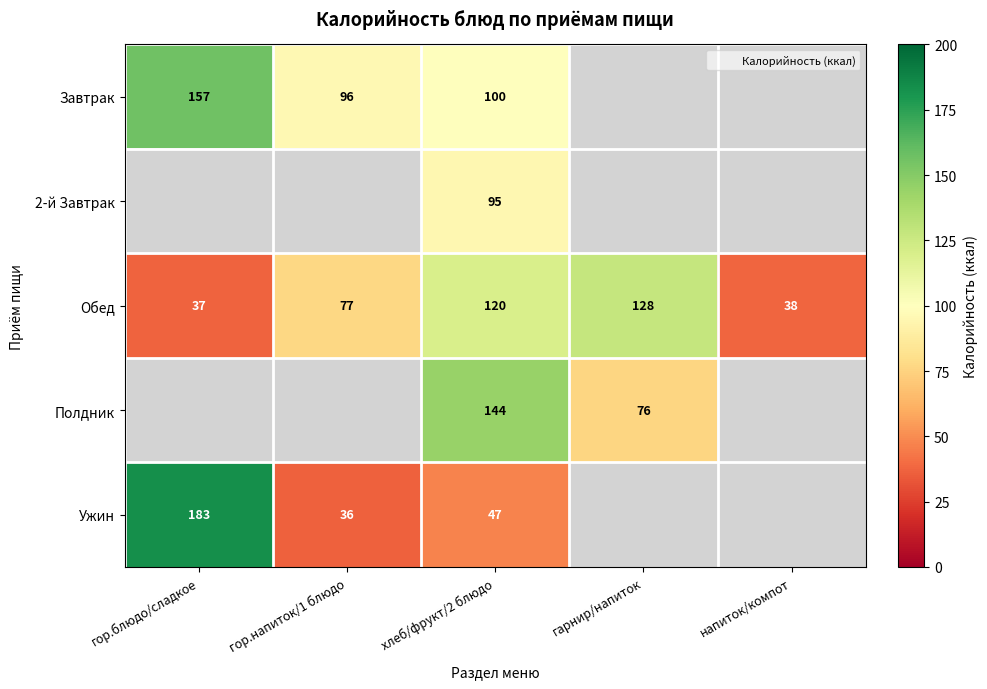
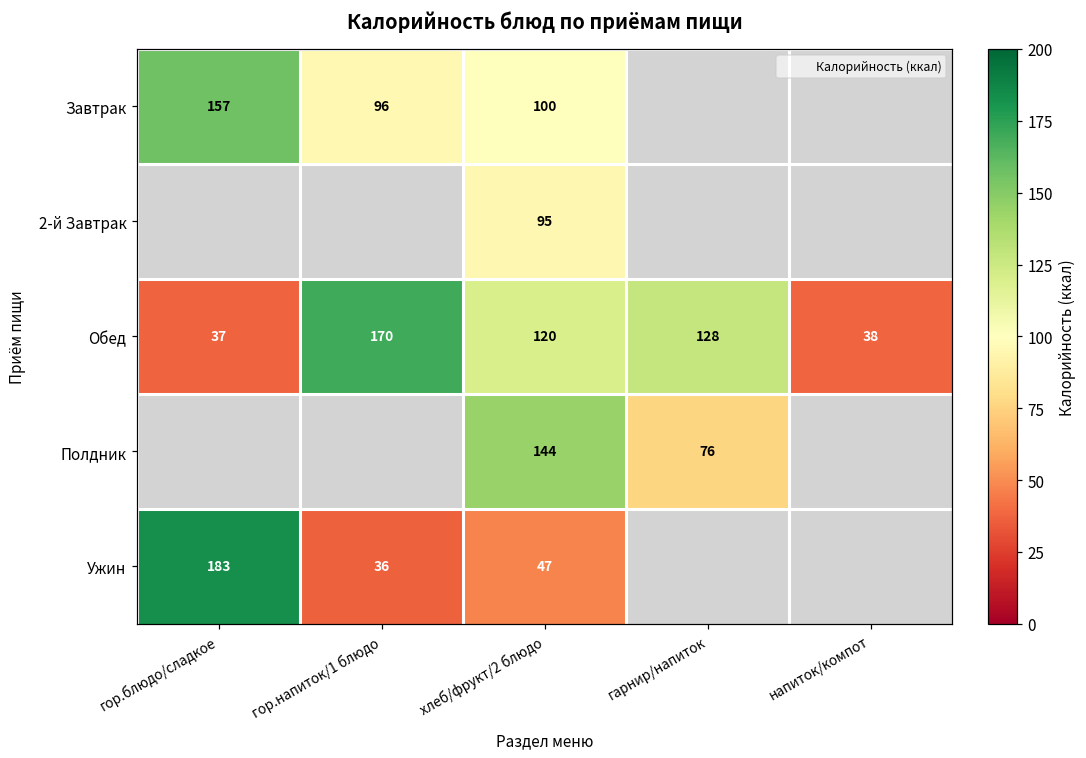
  {
    "Завтрак": {
      "гор.блюдо/сладкое": 157,
      "гор.напиток/1 блюдо": 96,
      "хлеб/фрукт/2 блюдо": 100
    },
    "2-й Завтрак": {
      "хлеб/фрукт/2 блюдо": 95
    },
    "Обед": {
      "гор.блюдо/сладкое": 37,
-     "гор.напиток/1 блюдо": 77,
+     "гор.напиток/1 блюдо": 170,
      "хлеб/фрукт/2 блюдо": 120,
      "гарнир/напиток": 128,
      "напиток/компот": 38
    },
    "Полдник": {
      "хлеб/фрукт/2 блюдо": 144,
      "гарнир/напиток": 76
    },
    "Ужин": {
      "гор.блюдо/сладкое": 183,
      "гор.напиток/1 блюдо": 36,
      "хлеб/фрукт/2 блюдо": 47
    }
  }
